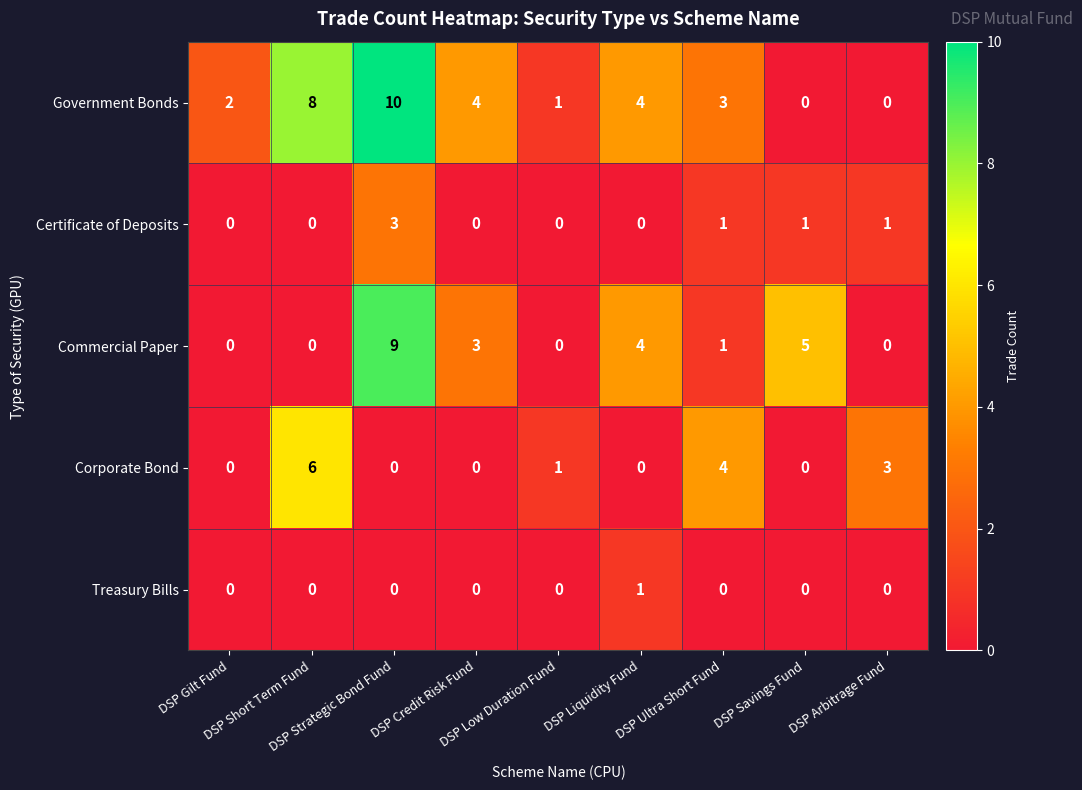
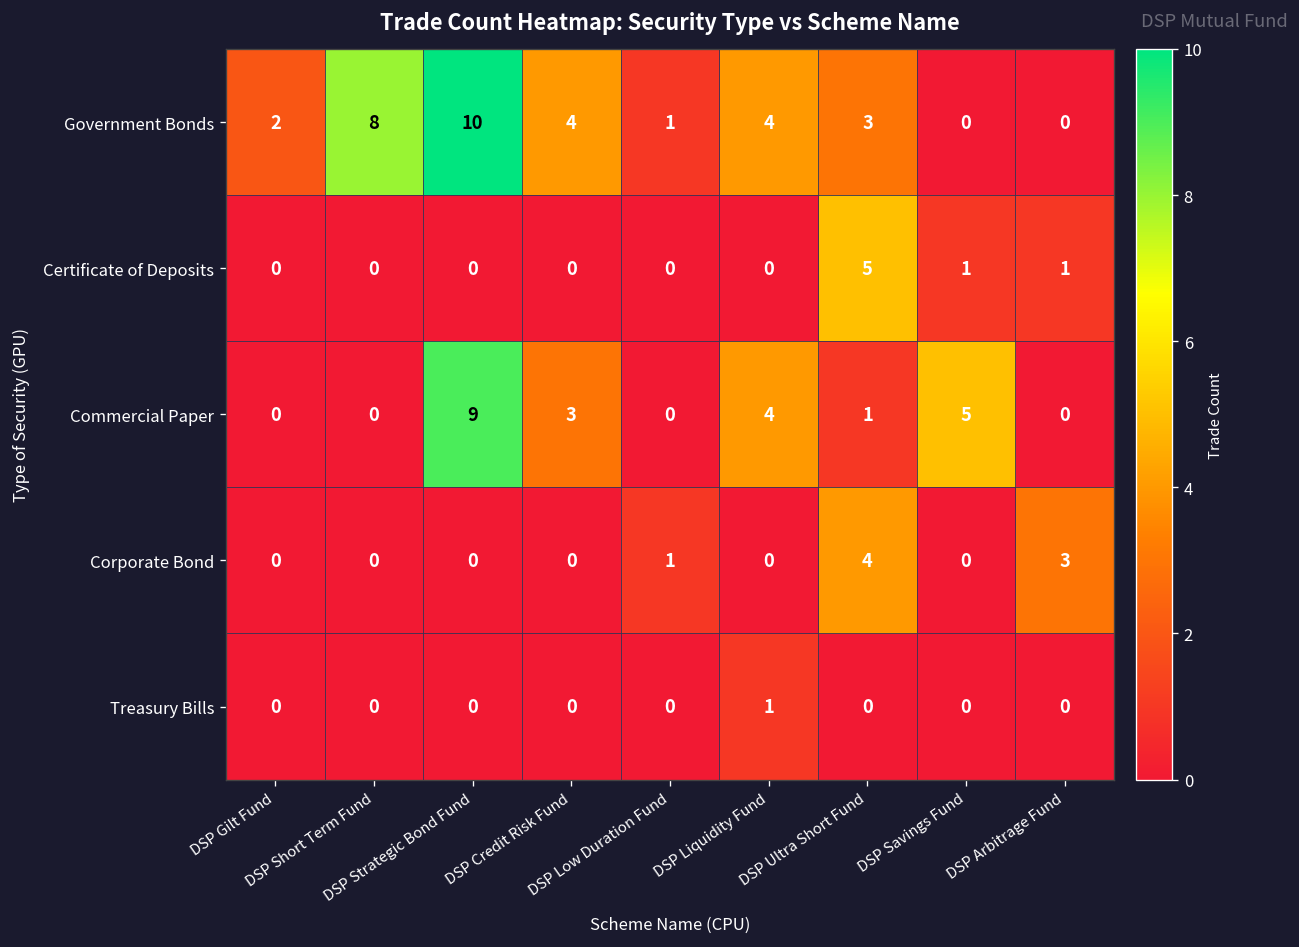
  {
    "Government Bonds": {
      "DSP Gilt Fund": 2,
      "DSP Short Term Fund": 8,
      "DSP Strategic Bond Fund": 10,
      "DSP Credit Risk Fund": 4,
      "DSP Low Duration Fund": 1,
      "DSP Liquidity Fund": 4,
      "DSP Ultra Short Fund": 3,
      "DSP Savings Fund": 0,
      "DSP Arbitrage Fund": 0
    },
    "Certificate of Deposits": {
      "DSP Gilt Fund": 0,
      "DSP Short Term Fund": 0,
-     "DSP Strategic Bond Fund": 3,
+     "DSP Strategic Bond Fund": 0,
      "DSP Credit Risk Fund": 0,
      "DSP Low Duration Fund": 0,
      "DSP Liquidity Fund": 0,
-     "DSP Ultra Short Fund": 1,
+     "DSP Ultra Short Fund": 5,
      "DSP Savings Fund": 1,
      "DSP Arbitrage Fund": 1
    },
    "Commercial Paper": {
      "DSP Gilt Fund": 0,
      "DSP Short Term Fund": 0,
      "DSP Strategic Bond Fund": 9,
      "DSP Credit Risk Fund": 3,
      "DSP Low Duration Fund": 0,
      "DSP Liquidity Fund": 4,
      "DSP Ultra Short Fund": 1,
      "DSP Savings Fund": 5,
      "DSP Arbitrage Fund": 0
    },
    "Corporate Bond": {
      "DSP Gilt Fund": 0,
-     "DSP Short Term Fund": 6,
+     "DSP Short Term Fund": 0,
      "DSP Strategic Bond Fund": 0,
      "DSP Credit Risk Fund": 0,
      "DSP Low Duration Fund": 1,
      "DSP Liquidity Fund": 0,
      "DSP Ultra Short Fund": 4,
      "DSP Savings Fund": 0,
      "DSP Arbitrage Fund": 3
    },
    "Treasury Bills": {
      "DSP Gilt Fund": 0,
      "DSP Short Term Fund": 0,
      "DSP Strategic Bond Fund": 0,
      "DSP Credit Risk Fund": 0,
      "DSP Low Duration Fund": 0,
      "DSP Liquidity Fund": 1,
      "DSP Ultra Short Fund": 0,
      "DSP Savings Fund": 0,
      "DSP Arbitrage Fund": 0
    }
  }
